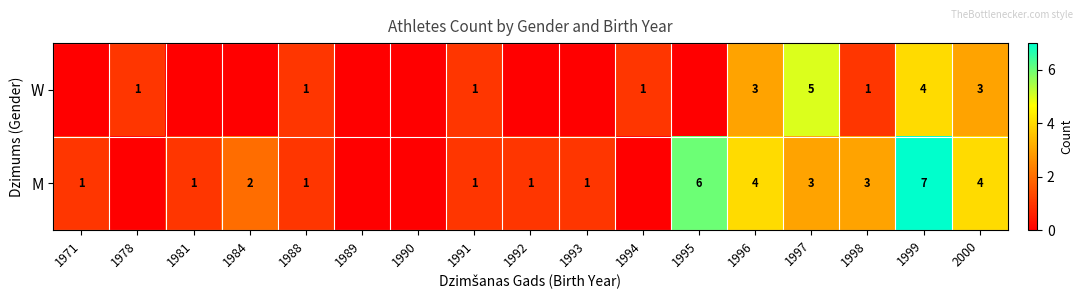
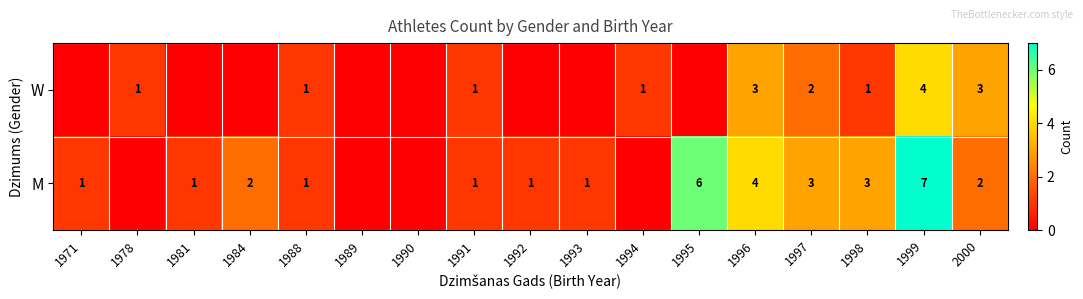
  {
    "W": {
      "1978": 1,
      "1988": 1,
      "1991": 1,
      "1994": 1,
      "1996": 3,
-     "1997": 5,
+     "1997": 2,
      "1998": 1,
      "1999": 4,
      "2000": 3
    },
    "M": {
      "1971": 1,
      "1981": 1,
      "1984": 2,
      "1988": 1,
      "1991": 1,
      "1992": 1,
      "1993": 1,
      "1995": 6,
      "1996": 4,
      "1997": 3,
      "1998": 3,
      "1999": 7,
-     "2000": 4
+     "2000": 2
    }
  }
